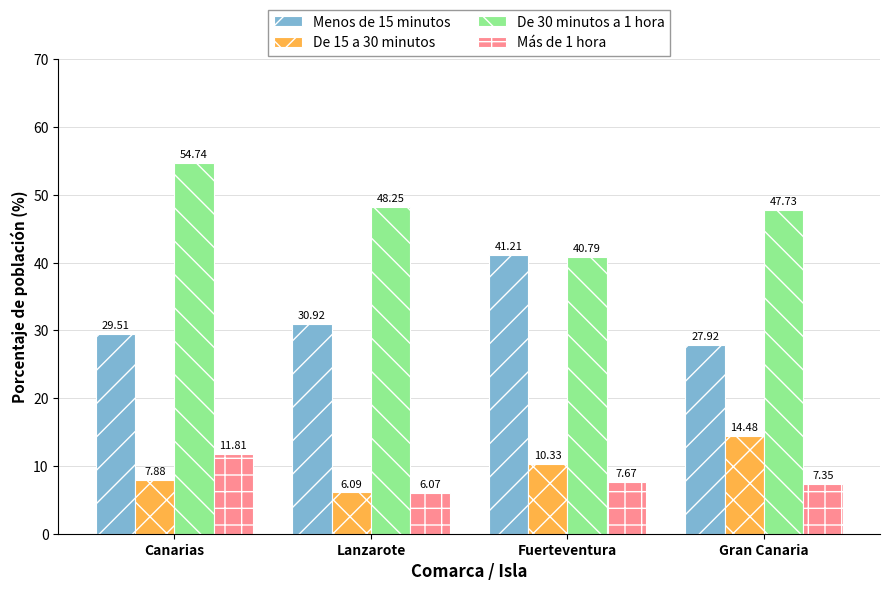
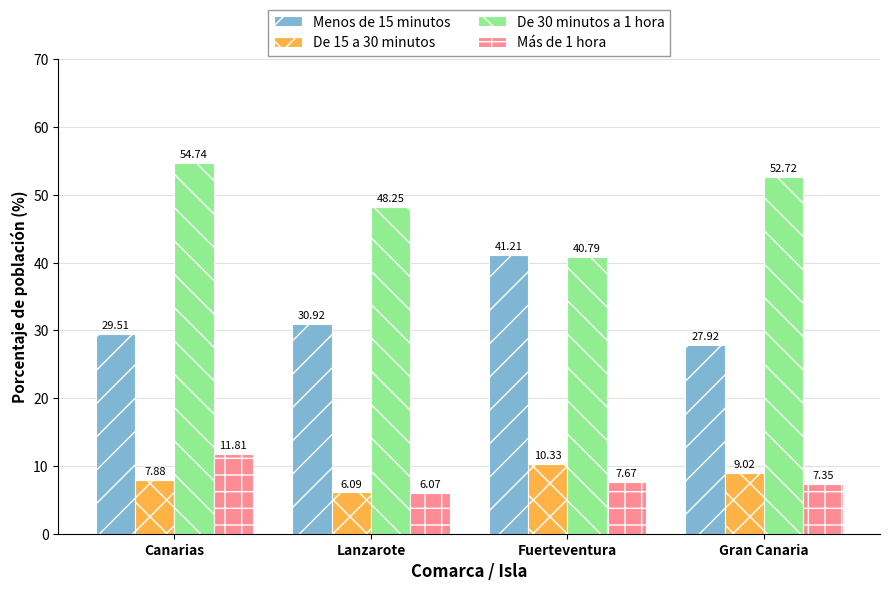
  {
    "Menos de 15 minutos": {
      "Canarias": 29.51,
      "Lanzarote": 30.92,
      "Fuerteventura": 41.21,
      "Gran Canaria": 27.92
    },
    "De 15 a 30 minutos": {
      "Canarias": 7.88,
      "Lanzarote": 6.09,
      "Fuerteventura": 10.33,
-     "Gran Canaria": 14.48
+     "Gran Canaria": 9.02
    },
    "De 30 minutos a 1 hora": {
      "Canarias": 54.74,
      "Lanzarote": 48.25,
      "Fuerteventura": 40.79,
-     "Gran Canaria": 47.73
+     "Gran Canaria": 52.72
    },
    "Más de 1 hora": {
      "Canarias": 11.81,
      "Lanzarote": 6.07,
      "Fuerteventura": 7.67,
      "Gran Canaria": 7.35
    }
  }
